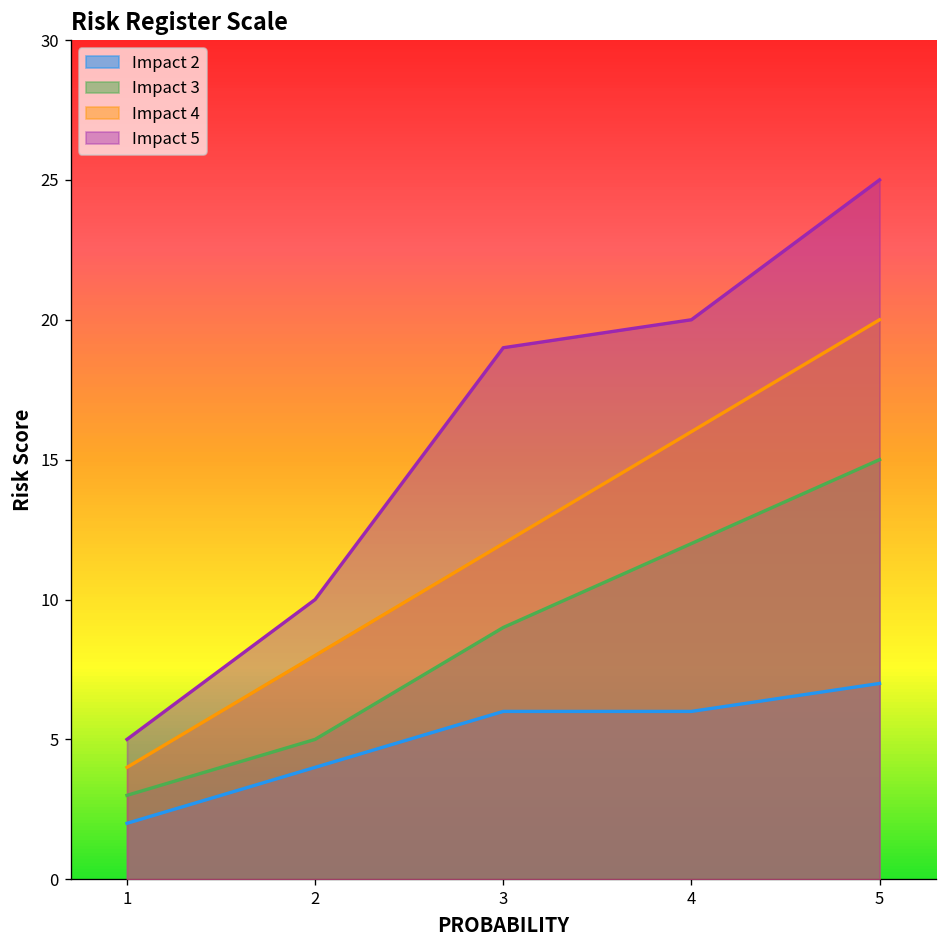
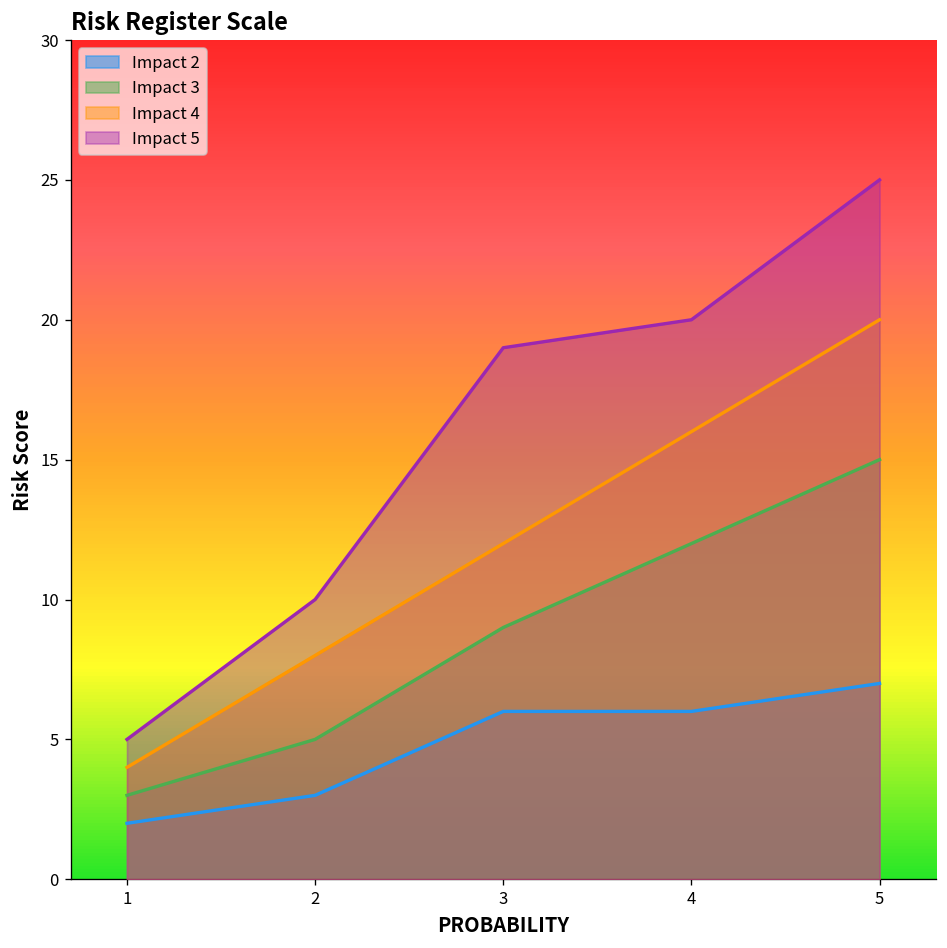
  {
    "Impact 2": {
      "1": 2,
-     "2": 4,
+     "2": 3,
      "3": 6,
      "4": 6,
      "5": 7
    },
    "Impact 3": {
      "1": 3,
      "2": 5,
      "3": 9,
      "4": 12,
      "5": 15
    },
    "Impact 4": {
      "1": 4,
      "2": 8,
      "3": 12,
      "4": 16,
      "5": 20
    },
    "Impact 5": {
      "1": 5,
      "2": 10,
      "3": 19,
      "4": 20,
      "5": 25
    }
  }
